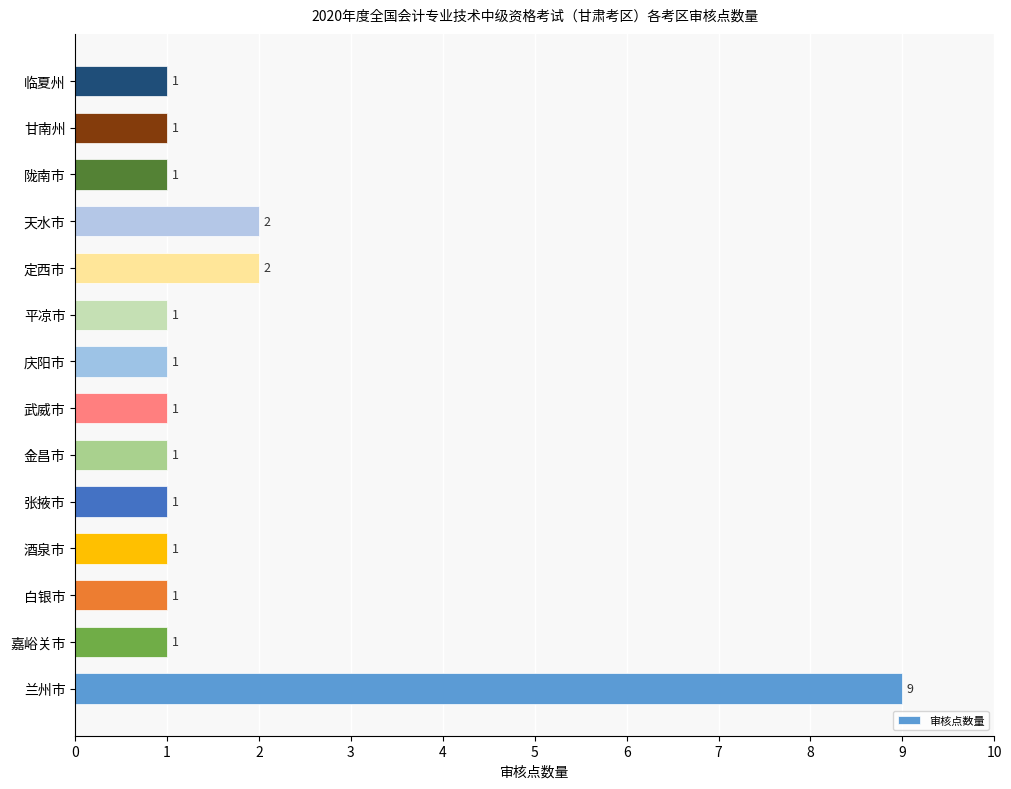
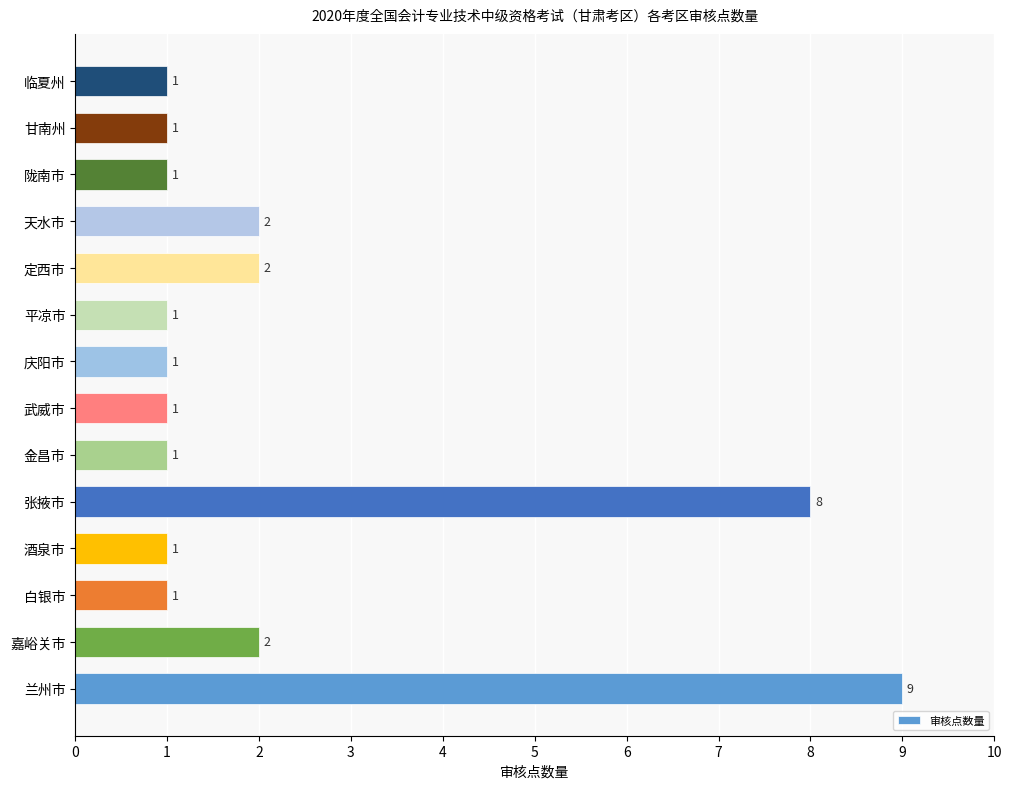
  {
    "临夏州": 1,
    "甘南州": 1,
    "陇南市": 1,
    "天水市": 2,
    "定西市": 2,
    "平凉市": 1,
    "庆阳市": 1,
    "武威市": 1,
    "金昌市": 1,
-   "张掖市": 1,
+   "张掖市": 8,
    "酒泉市": 1,
    "白银市": 1,
-   "嘉峪关市": 1,
+   "嘉峪关市": 2,
    "兰州市": 9
  }
